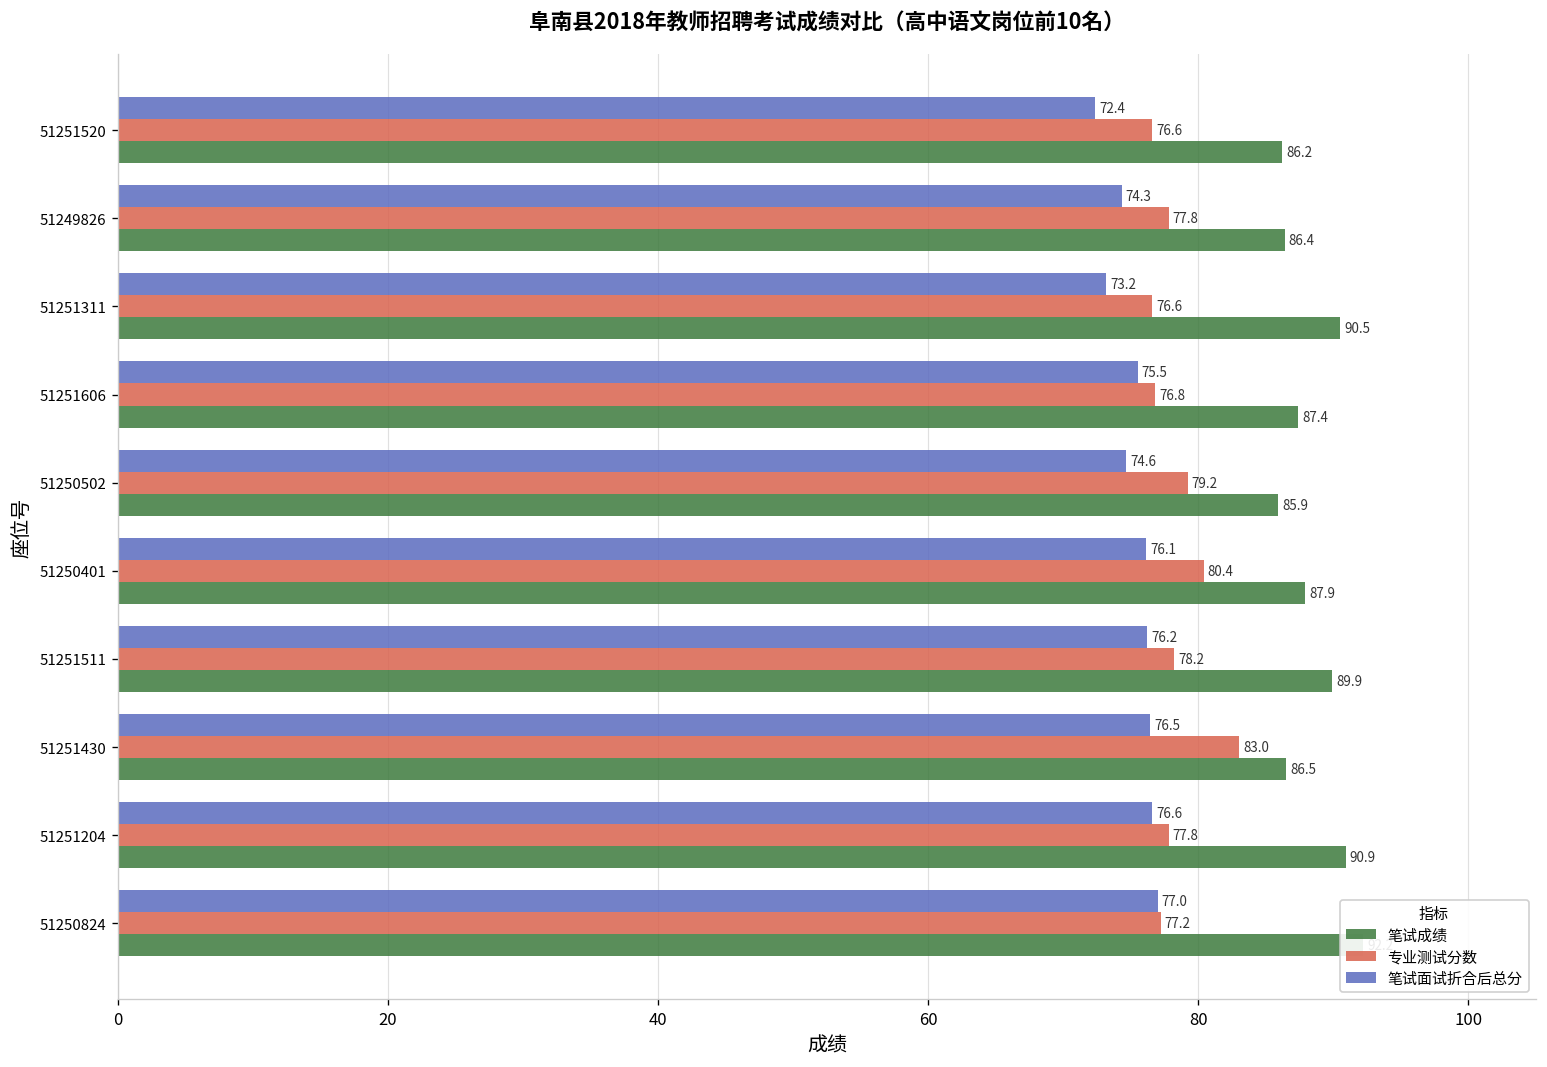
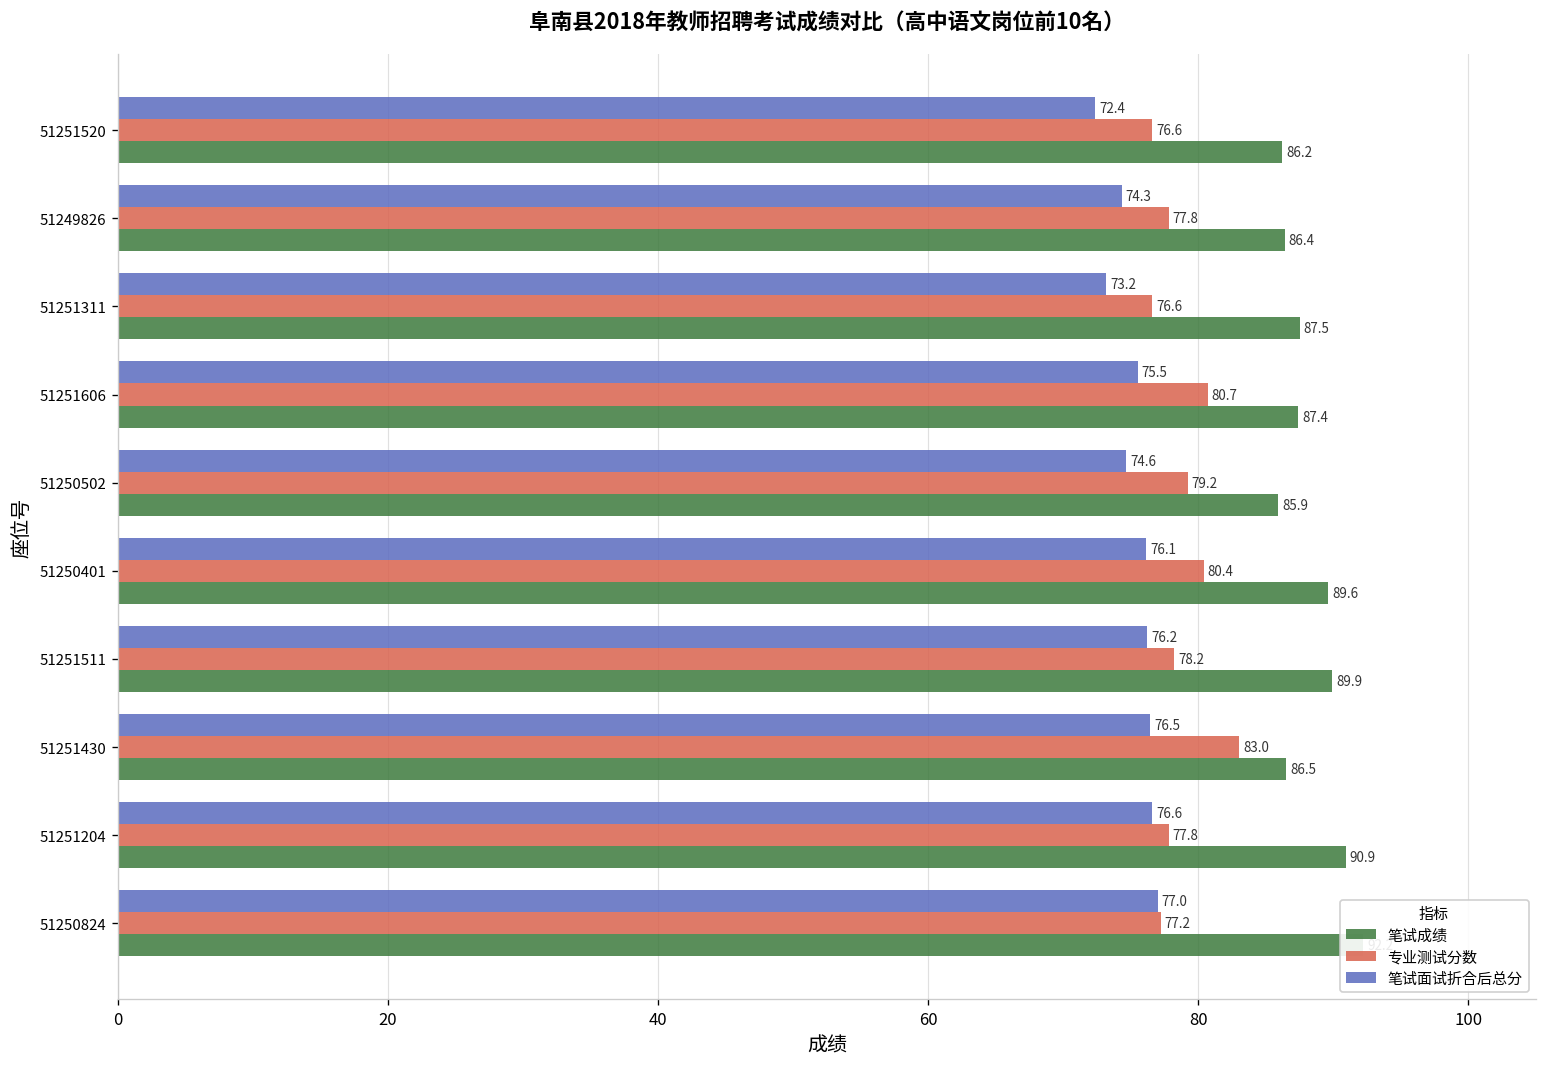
  {
    "笔试成绩": {
      "51251520": 86.2,
      "51249826": 86.4,
-     "51251311": 90.5,
+     "51251311": 87.5,
      "51251606": 87.4,
      "51250502": 85.9,
-     "51250401": 87.9,
+     "51250401": 89.6,
      "51251511": 89.9,
      "51251430": 86.5,
      "51251204": 90.9
    },
    "专业测试分数": {
      "51251520": 76.6,
      "51249826": 77.8,
      "51251311": 76.6,
-     "51251606": 76.8,
+     "51251606": 80.7,
      "51250502": 79.2,
      "51250401": 80.4,
      "51251511": 78.2,
      "51251430": 83.0,
      "51251204": 77.8,
      "51250824": 77.2
    },
    "笔试面试折合后总分": {
      "51251520": 72.4,
      "51249826": 74.3,
      "51251311": 73.2,
      "51251606": 75.5,
      "51250502": 74.6,
      "51250401": 76.1,
      "51251511": 76.2,
      "51251430": 76.5,
      "51251204": 76.6,
      "51250824": 77.0
    }
  }
